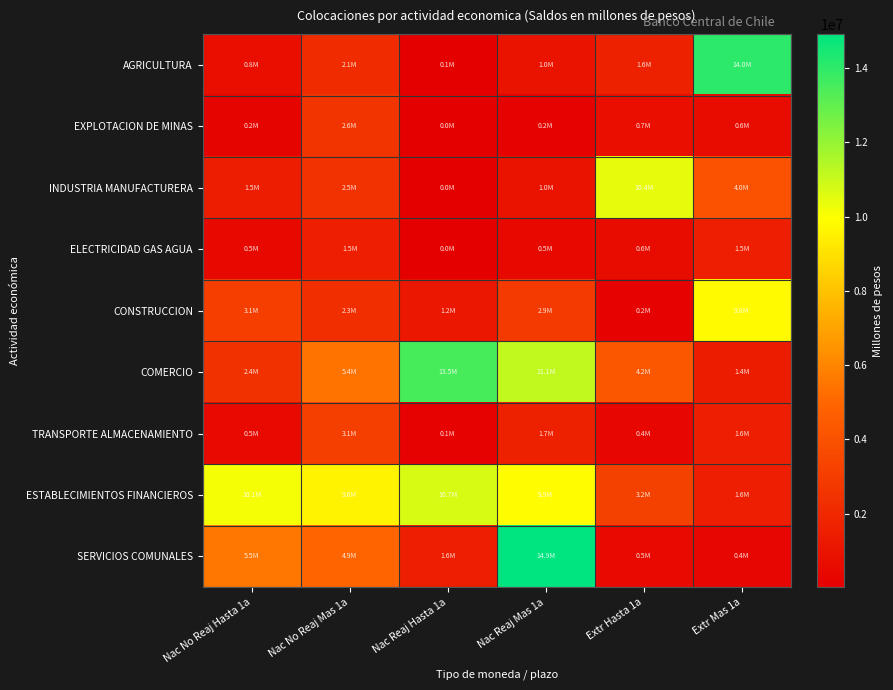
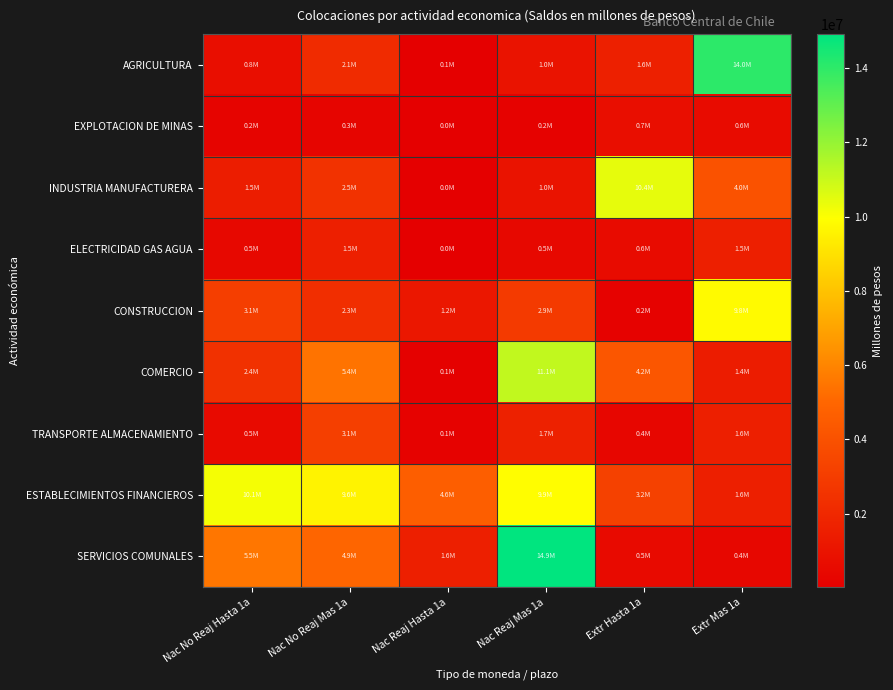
  {
    "AGRICULTURA": {
      "Nac No Reaj Hasta 1a": "0.8M",
      "Nac No Reaj Mas 1a": "2.1M",
      "Nac Reaj Hasta 1a": "0.1M",
      "Nac Reaj Mas 1a": "1.0M",
      "Extr Hasta 1a": "1.6M",
      "Extr Mas 1a": "14.0M"
    },
    "EXPLOTACION DE MINAS": {
      "Nac No Reaj Hasta 1a": "0.2M",
-     "Nac No Reaj Mas 1a": "2.6M",
+     "Nac No Reaj Mas 1a": "0.3M",
      "Nac Reaj Hasta 1a": "0.0M",
      "Nac Reaj Mas 1a": "0.2M",
      "Extr Hasta 1a": "0.7M",
      "Extr Mas 1a": "0.6M"
    },
    "INDUSTRIA MANUFACTURERA": {
      "Nac No Reaj Hasta 1a": "1.5M",
      "Nac No Reaj Mas 1a": "2.5M",
      "Nac Reaj Hasta 1a": "0.0M",
      "Nac Reaj Mas 1a": "1.0M",
      "Extr Hasta 1a": "10.4M",
      "Extr Mas 1a": "4.0M"
    },
    "ELECTRICIDAD GAS AGUA": {
      "Nac No Reaj Hasta 1a": "0.5M",
      "Nac No Reaj Mas 1a": "1.5M",
      "Nac Reaj Hasta 1a": "0.0M",
      "Nac Reaj Mas 1a": "0.5M",
      "Extr Hasta 1a": "0.6M",
      "Extr Mas 1a": "1.5M"
    },
    "CONSTRUCCION": {
      "Nac No Reaj Hasta 1a": "3.1M",
      "Nac No Reaj Mas 1a": "2.3M",
      "Nac Reaj Hasta 1a": "1.2M",
      "Nac Reaj Mas 1a": "2.9M",
      "Extr Hasta 1a": "0.2M",
      "Extr Mas 1a": "9.8M"
    },
    "COMERCIO": {
      "Nac No Reaj Hasta 1a": "2.4M",
      "Nac No Reaj Mas 1a": "5.4M",
-     "Nac Reaj Hasta 1a": "13.5M",
+     "Nac Reaj Hasta 1a": "0.1M",
      "Nac Reaj Mas 1a": "11.1M",
      "Extr Hasta 1a": "4.2M",
      "Extr Mas 1a": "1.4M"
    },
    "TRANSPORTE ALMACENAMIENTO": {
      "Nac No Reaj Hasta 1a": "0.5M",
      "Nac No Reaj Mas 1a": "3.1M",
      "Nac Reaj Hasta 1a": "0.1M",
      "Nac Reaj Mas 1a": "1.7M",
      "Extr Hasta 1a": "0.4M",
      "Extr Mas 1a": "1.6M"
    },
    "ESTABLECIMIENTOS FINANCIEROS": {
      "Nac No Reaj Hasta 1a": "10.1M",
      "Nac No Reaj Mas 1a": "9.6M",
-     "Nac Reaj Hasta 1a": "10.7M",
+     "Nac Reaj Hasta 1a": "4.6M",
      "Nac Reaj Mas 1a": "9.9M",
      "Extr Hasta 1a": "3.2M",
      "Extr Mas 1a": "1.6M"
    },
    "SERVICIOS COMUNALES": {
      "Nac No Reaj Hasta 1a": "5.5M",
      "Nac No Reaj Mas 1a": "4.9M",
      "Nac Reaj Hasta 1a": "1.6M",
      "Nac Reaj Mas 1a": "14.9M",
      "Extr Hasta 1a": "0.5M",
      "Extr Mas 1a": "0.4M"
    }
  }
